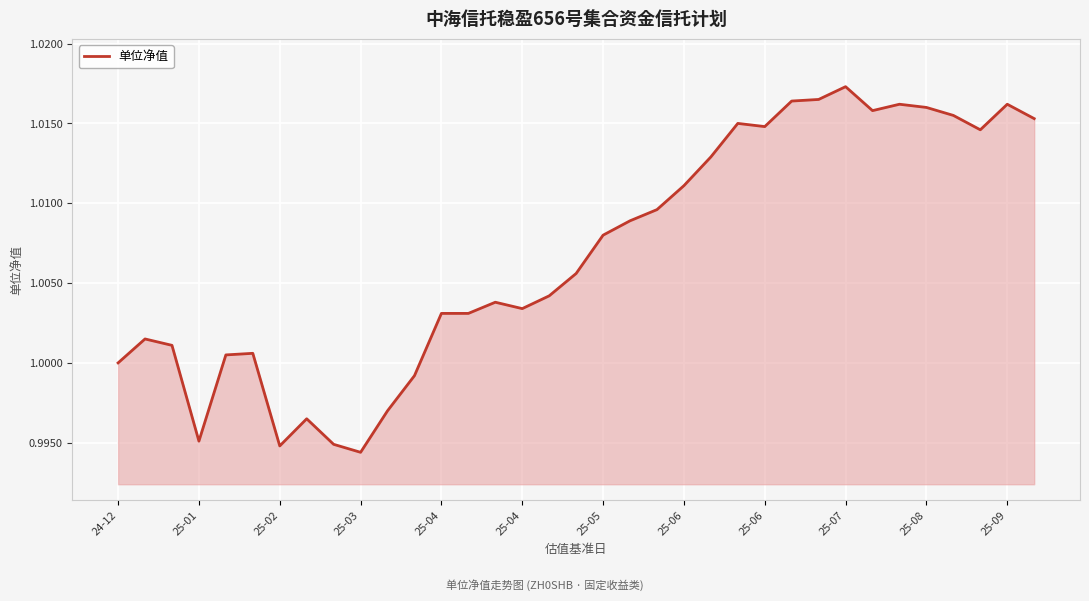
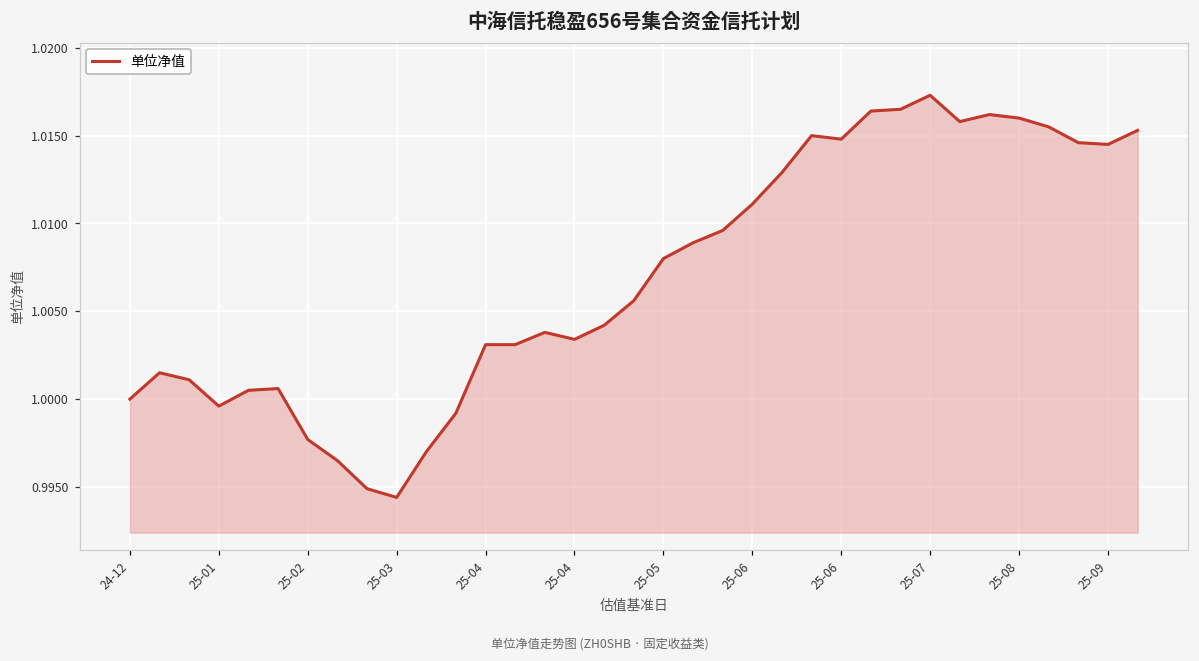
  {
    "24-12": 1.0000,
-   "25-01": 0.9951,
-   "25-02": 0.9948,
+   "25-01": 0.9996,
+   "25-02": 0.9977,
    "25-03": 0.9944,
    "25-05": 1.0080,
    "25-07": 1.0173,
    "25-08": 1.0160,
-   "25-09": 1.0162
+   "25-09": 1.0145
  }
